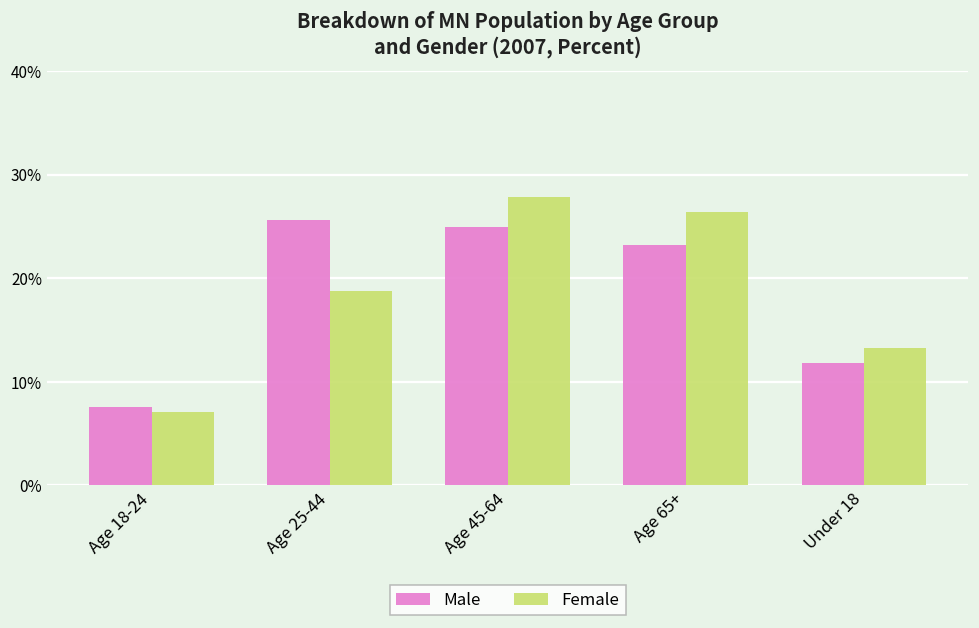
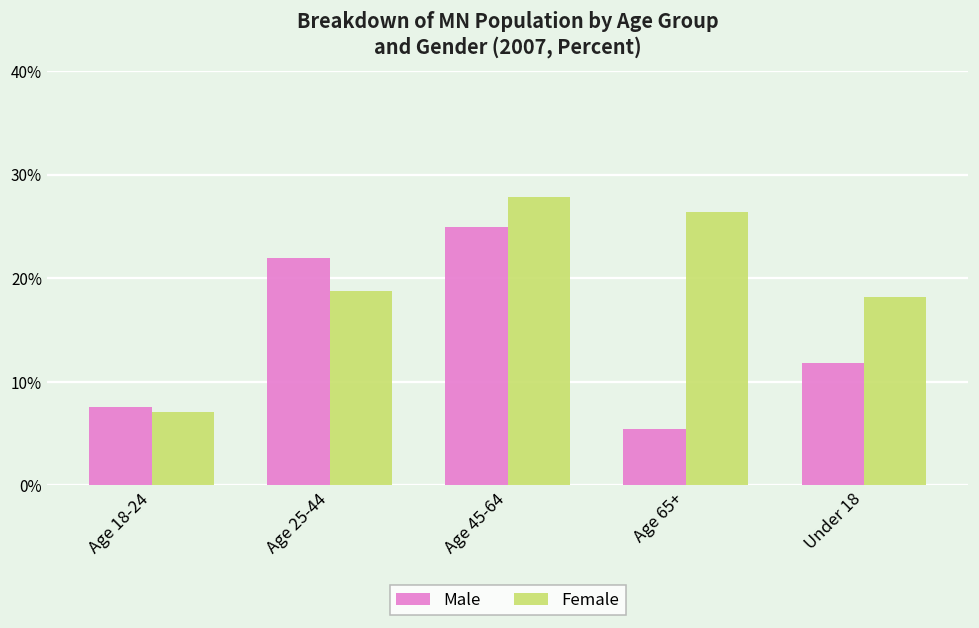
  {
    "Male": {
      "Age 18-24": "8%",
-     "Age 25-44": "26%",
+     "Age 25-44": "22%",
      "Age 45-64": "25%",
-     "Age 65+": "23%",
+     "Age 65+": "5%",
      "Under 18": "12%"
    },
    "Female": {
      "Age 18-24": "7%",
      "Age 25-44": "19%",
      "Age 45-64": "28%",
      "Age 65+": "26%",
-     "Under 18": "13%"
+     "Under 18": "18%"
    }
  }
